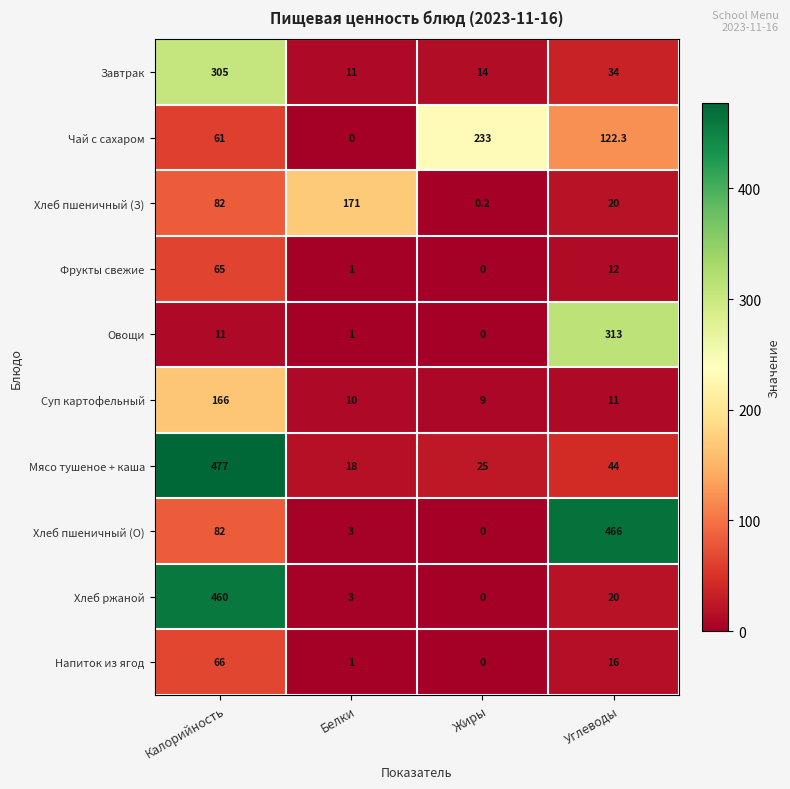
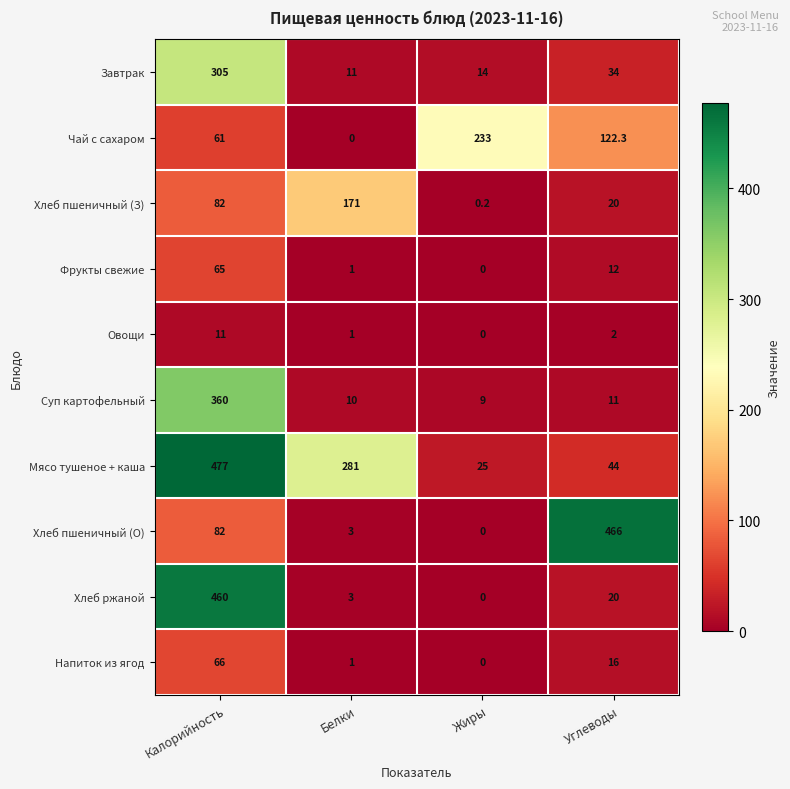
  {
    "Завтрак": {
      "Калорийность": 305,
      "Белки": 11,
      "Жиры": 14,
      "Углеводы": 34
    },
    "Чай с сахаром": {
      "Калорийность": 61,
      "Белки": 0,
      "Жиры": 233,
      "Углеводы": 122.3
    },
    "Хлеб пшеничный (З)": {
      "Калорийность": 82,
      "Белки": 171,
      "Жиры": 0.2,
      "Углеводы": 20
    },
    "Фрукты свежие": {
      "Калорийность": 65,
      "Белки": 1,
      "Жиры": 0,
      "Углеводы": 12
    },
    "Овощи": {
      "Калорийность": 11,
      "Белки": 1,
      "Жиры": 0,
-     "Углеводы": 313
+     "Углеводы": 2
    },
    "Суп картофельный": {
-     "Калорийность": 166,
+     "Калорийность": 360,
      "Белки": 10,
      "Жиры": 9,
      "Углеводы": 11
    },
    "Мясо тушеное + каша": {
      "Калорийность": 477,
-     "Белки": 18,
+     "Белки": 281,
      "Жиры": 25,
      "Углеводы": 44
    },
    "Хлеб пшеничный (О)": {
      "Калорийность": 82,
      "Белки": 3,
      "Жиры": 0,
      "Углеводы": 466
    },
    "Хлеб ржаной": {
      "Калорийность": 460,
      "Белки": 3,
      "Жиры": 0,
      "Углеводы": 20
    },
    "Напиток из ягод": {
      "Калорийность": 66,
      "Белки": 1,
      "Жиры": 0,
      "Углеводы": 16
    }
  }
